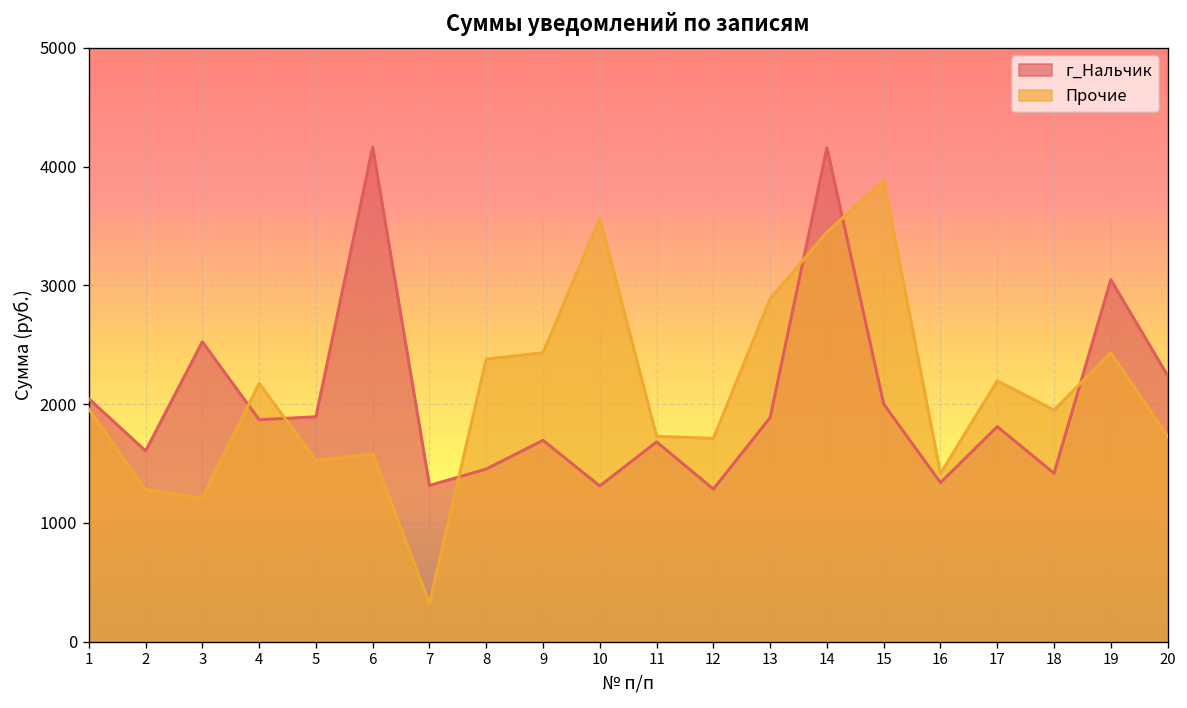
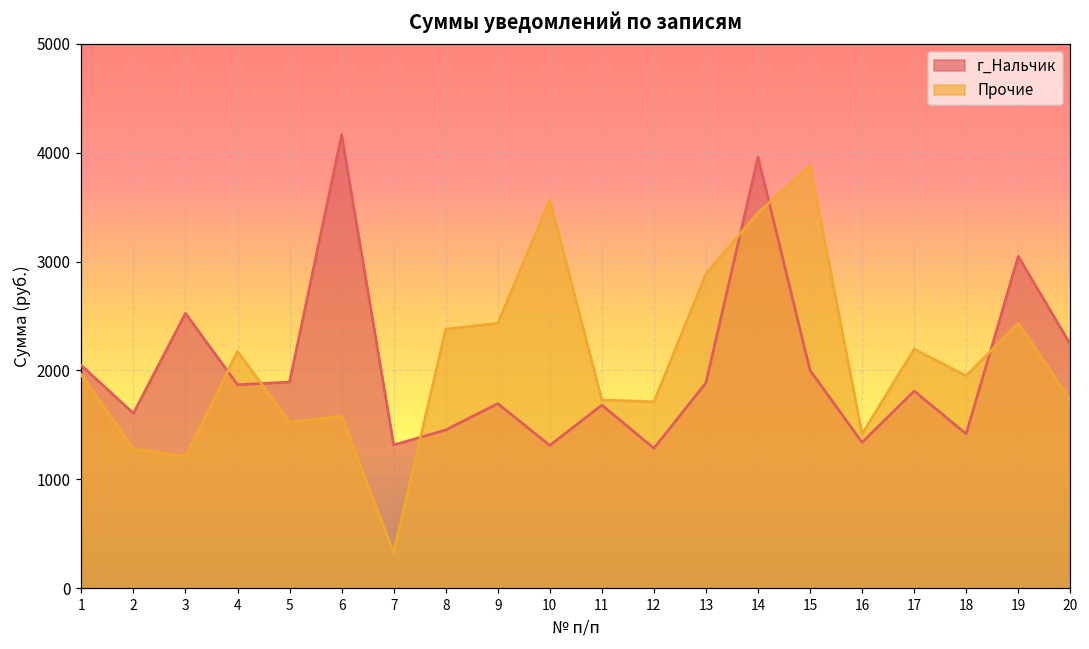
  {
    "г_Нальчик": {
      "1": 2000,
      "2": 1600,
      "3": 2500,
      "4": 1900,
      "5": 1900,
      "6": 4200,
      "7": 1300,
      "8": 1500,
      "9": 1700,
      "10": 1300,
      "11": 1700,
      "12": 1300,
      "13": 1900,
-     "14": 4200,
+     "14": 4000,
      "15": 2000,
      "16": 1300,
      "17": 1800,
      "18": 1400,
      "19": 3000,
      "20": 2200
    },
    "Прочие": {
      "1": 2000,
      "2": 1300,
      "3": 1200,
      "4": 2200,
      "5": 1500,
      "6": 1600,
      "7": 300,
      "8": 2400,
      "9": 2400,
      "10": 3600,
      "11": 1700,
      "12": 1700,
      "13": 2900,
      "14": 3400,
      "15": 3900,
      "16": 1400,
      "17": 2200,
      "18": 2000,
      "19": 2400,
      "20": 1700
    }
  }
